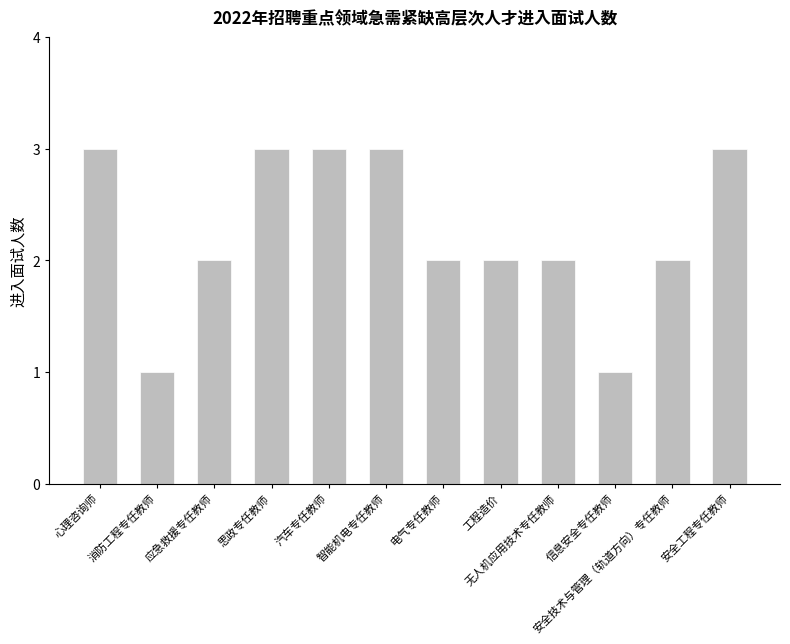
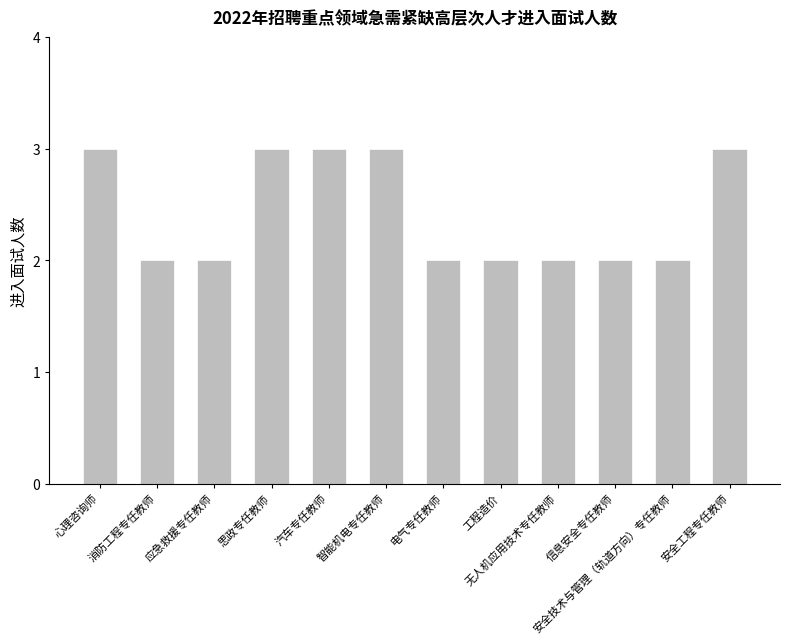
  {
    "心理咨询师": 3,
-   "消防工程专任教师": 1,
+   "消防工程专任教师": 2,
    "应急救援专任教师": 2,
    "思政专任教师": 3,
    "汽车专任教师": 3,
    "智能机电专任教师": 3,
    "电气专任教师": 2,
    "工程造价": 2,
    "无人机应用技术专任教师": 2,
-   "信息安全专任教师": 1,
+   "信息安全专任教师": 2,
    "安全技术与管理（轨道方向）专任教师": 2,
    "安全工程专任教师": 3
  }
